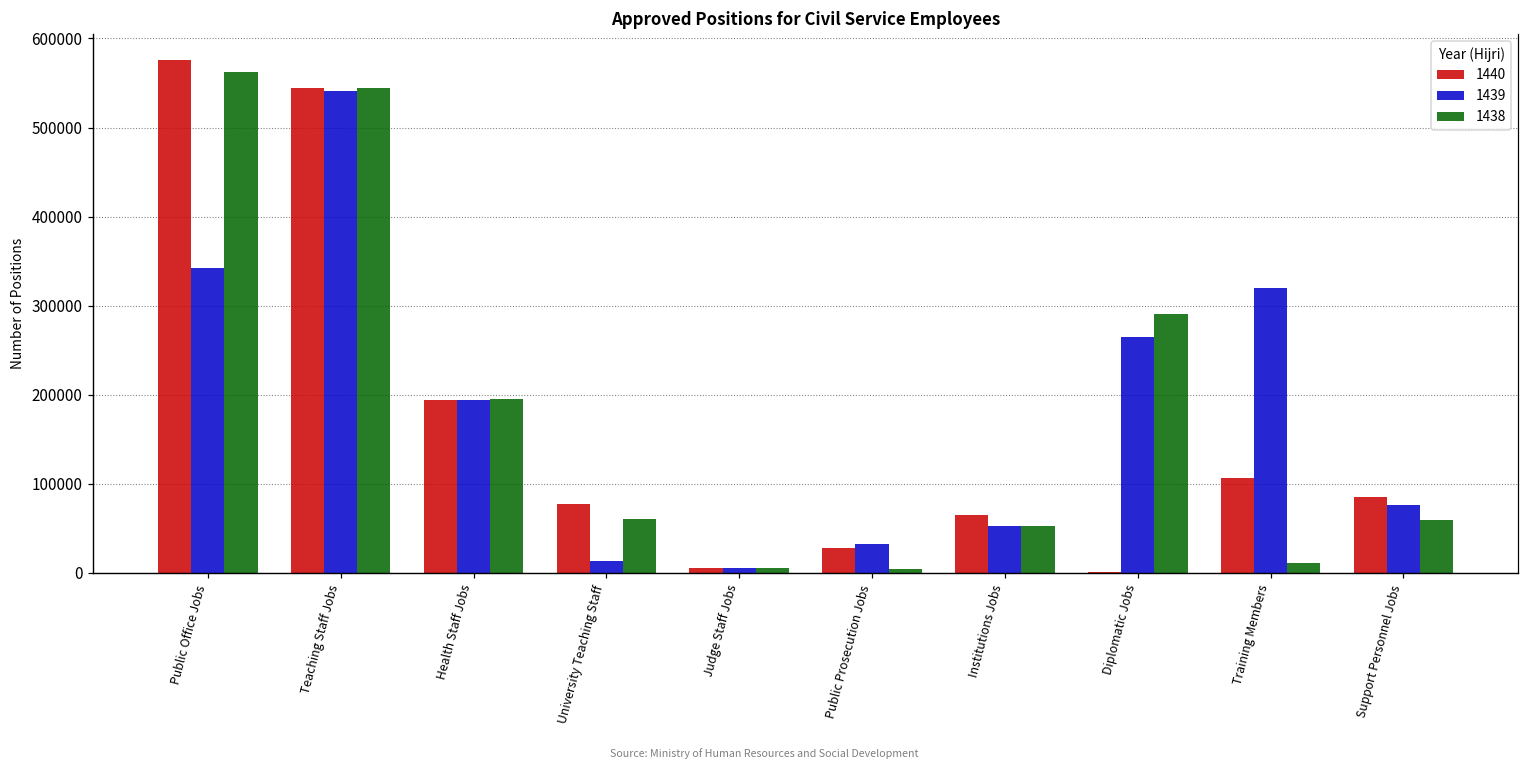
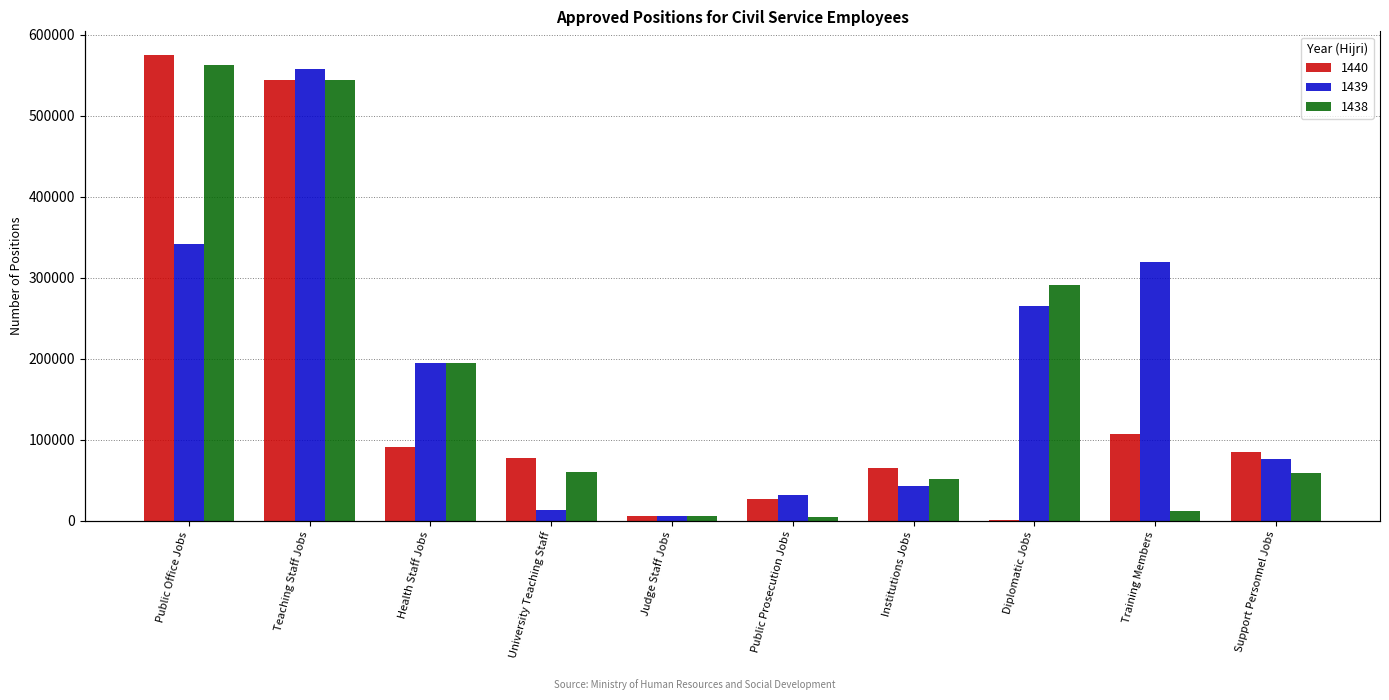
  {
    "1440": {
      "Public Office Jobs": 580000,
      "Teaching Staff Jobs": 540000,
-     "Health Staff Jobs": 190000,
+     "Health Staff Jobs": 90000,
      "University Teaching Staff": 80000,
      "Judge Staff Jobs": 10000,
      "Public Prosecution Jobs": 30000,
      "Institutions Jobs": 60000,
      "Training Members": 110000,
      "Support Personnel Jobs": 90000
    },
    "1439": {
      "Public Office Jobs": 340000,
-     "Teaching Staff Jobs": 540000,
+     "Teaching Staff Jobs": 560000,
      "Health Staff Jobs": 190000,
      "University Teaching Staff": 10000,
      "Judge Staff Jobs": 10000,
      "Public Prosecution Jobs": 30000,
-     "Institutions Jobs": 50000,
+     "Institutions Jobs": 40000,
      "Diplomatic Jobs": 270000,
      "Training Members": 320000,
      "Support Personnel Jobs": 80000
    },
    "1438": {
      "Public Office Jobs": 560000,
      "Teaching Staff Jobs": 540000,
      "Health Staff Jobs": 190000,
      "University Teaching Staff": 60000,
      "Judge Staff Jobs": 10000,
      "Public Prosecution Jobs": 0,
      "Institutions Jobs": 50000,
      "Diplomatic Jobs": 290000,
      "Training Members": 10000,
      "Support Personnel Jobs": 60000
    }
  }
